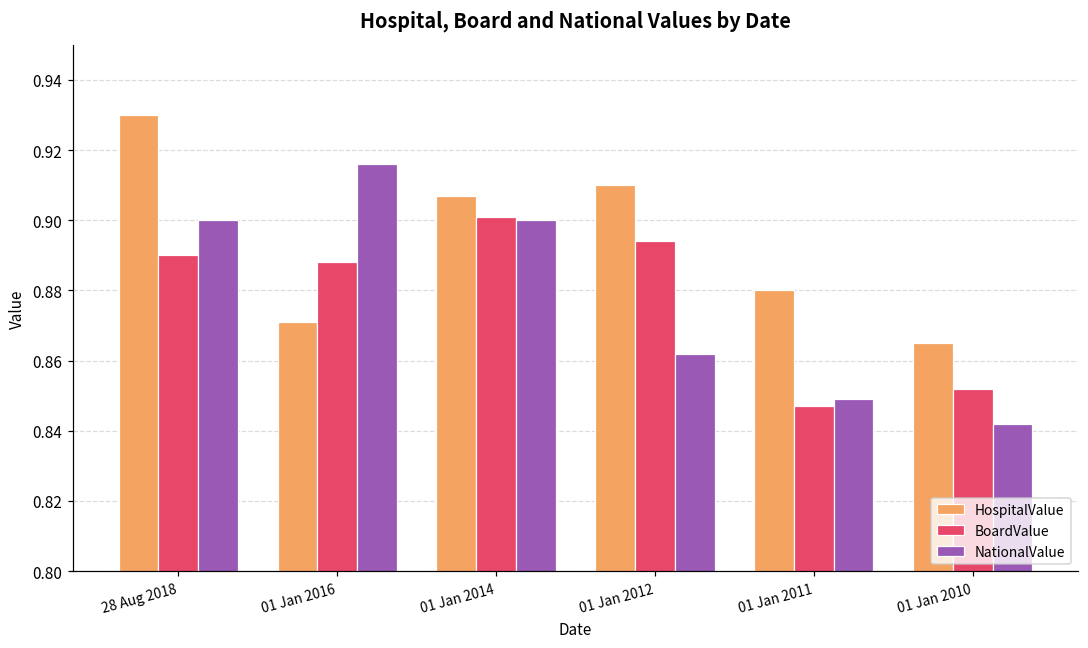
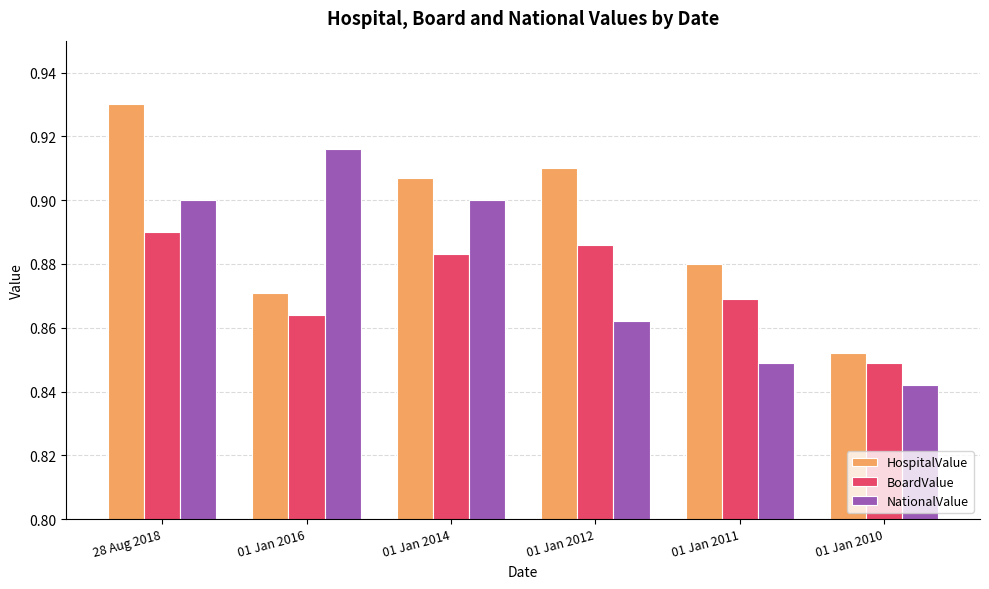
  {
    "HospitalValue": {
      "28 Aug 2018": 0.930,
      "01 Jan 2016": 0.871,
      "01 Jan 2014": 0.907,
      "01 Jan 2012": 0.910,
      "01 Jan 2011": 0.880,
-     "01 Jan 2010": 0.865
+     "01 Jan 2010": 0.852
    },
    "BoardValue": {
      "28 Aug 2018": 0.890,
-     "01 Jan 2016": 0.888,
-     "01 Jan 2014": 0.901,
-     "01 Jan 2012": 0.894,
-     "01 Jan 2011": 0.847,
-     "01 Jan 2010": 0.852
+     "01 Jan 2016": 0.864,
+     "01 Jan 2014": 0.883,
+     "01 Jan 2012": 0.886,
+     "01 Jan 2011": 0.869,
+     "01 Jan 2010": 0.849
    },
    "NationalValue": {
      "28 Aug 2018": 0.900,
      "01 Jan 2016": 0.916,
      "01 Jan 2014": 0.900,
      "01 Jan 2012": 0.862,
      "01 Jan 2011": 0.849,
      "01 Jan 2010": 0.842
    }
  }
